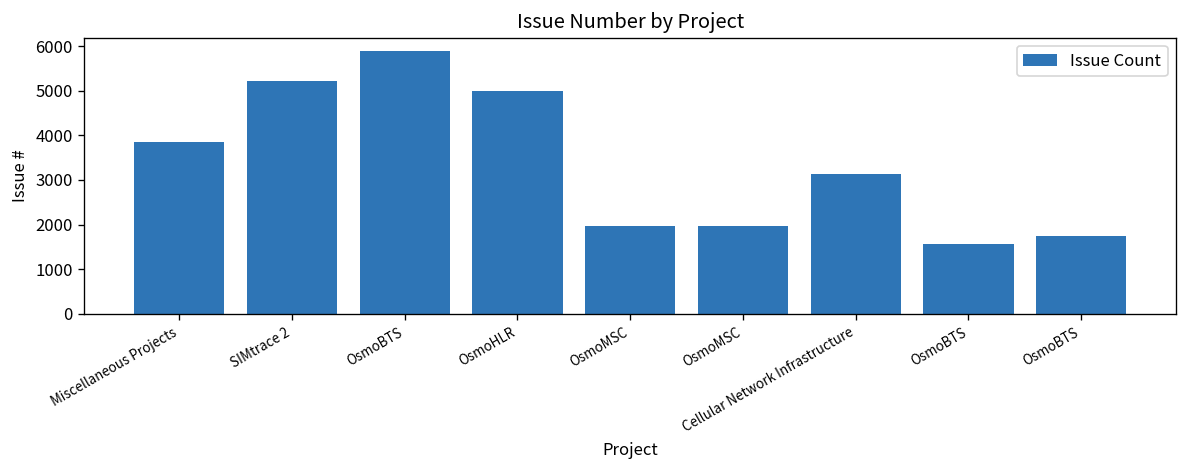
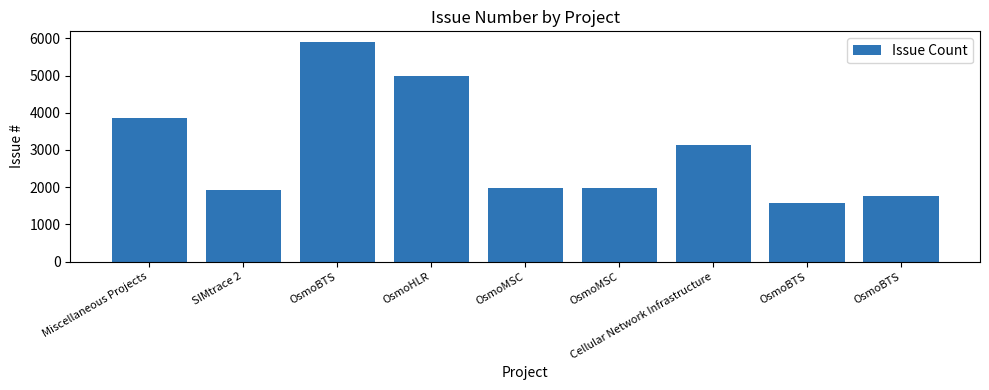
  {
    "Miscellaneous Projects": 3800,
-   "SIMtrace 2": 5200,
+   "SIMtrace 2": 1900,
    "OsmoHLR": 5000,
    "Cellular Network Infrastructure": 3100
  }
